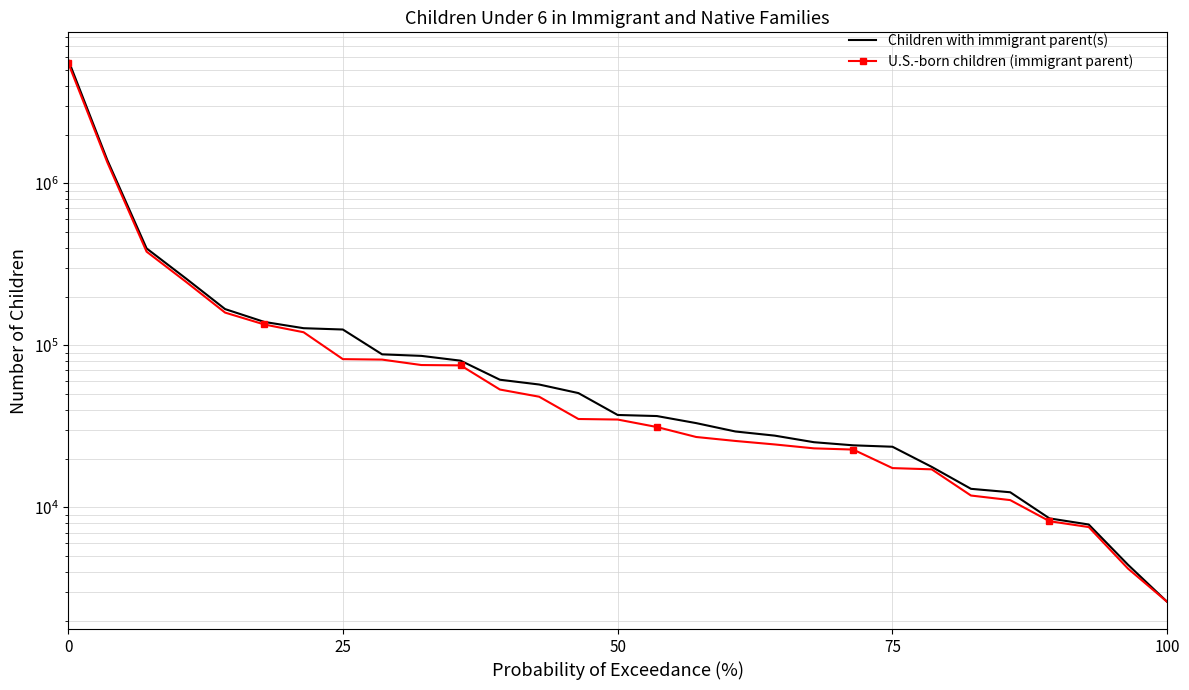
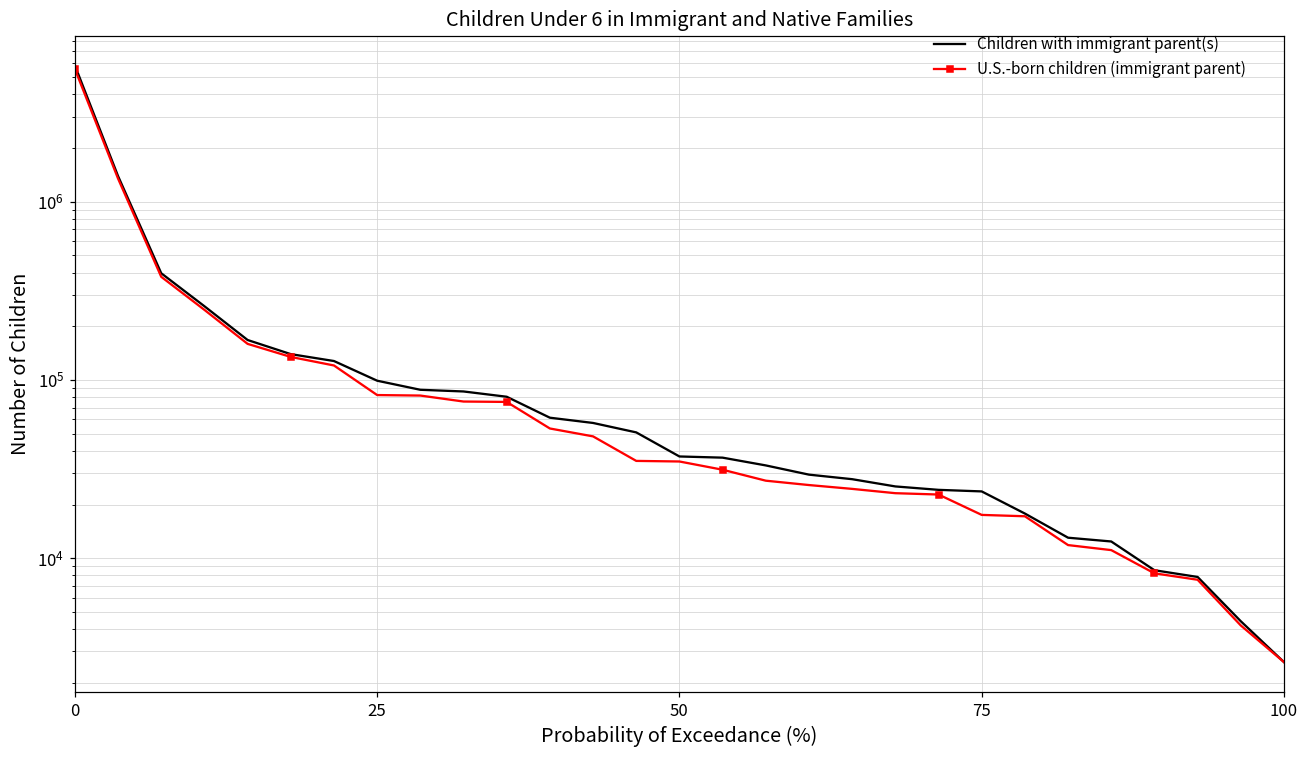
  {
    "Children with immigrant parent(s)": {
      "0": 5800000,
-     "25": 130000,
+     "25": 100000,
      "50": 37000,
      "75": 24000
    },
    "U.S.-born children (immigrant parent)": {
      "0": 5600000,
      "25": 80000,
      "50": 35000,
      "75": 17000
    }
  }
